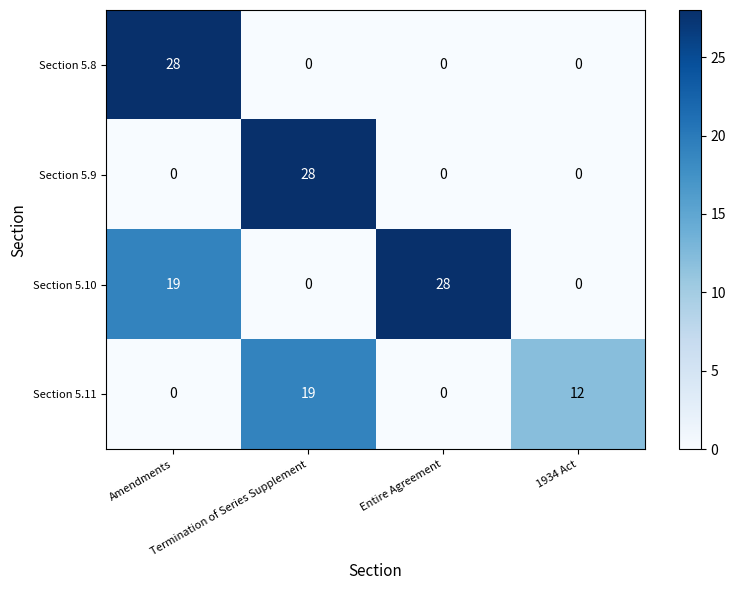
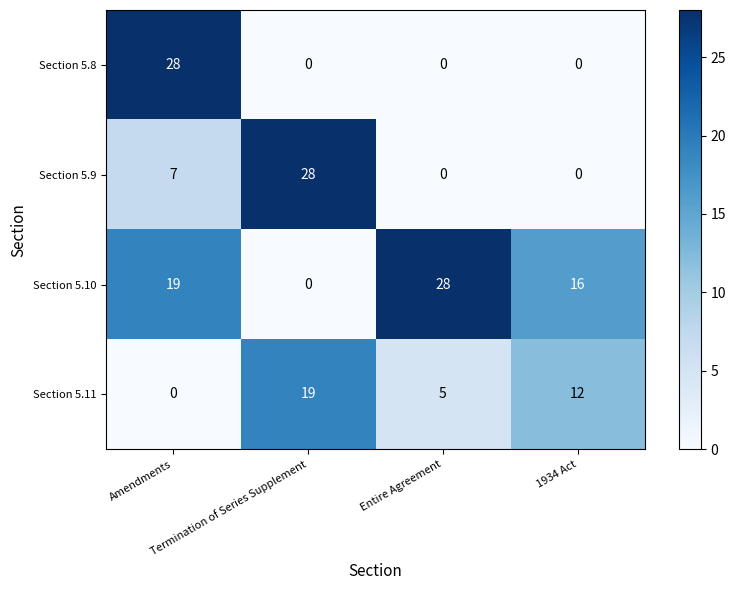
  {
    "Section 5.8": {
      "Amendments": 28,
      "Termination of Series Supplement": 0,
      "Entire Agreement": 0,
      "1934 Act": 0
    },
    "Section 5.9": {
-     "Amendments": 0,
+     "Amendments": 7,
      "Termination of Series Supplement": 28,
      "Entire Agreement": 0,
      "1934 Act": 0
    },
    "Section 5.10": {
      "Amendments": 19,
      "Termination of Series Supplement": 0,
      "Entire Agreement": 28,
-     "1934 Act": 0
+     "1934 Act": 16
    },
    "Section 5.11": {
      "Amendments": 0,
      "Termination of Series Supplement": 19,
-     "Entire Agreement": 0,
+     "Entire Agreement": 5,
      "1934 Act": 12
    }
  }
